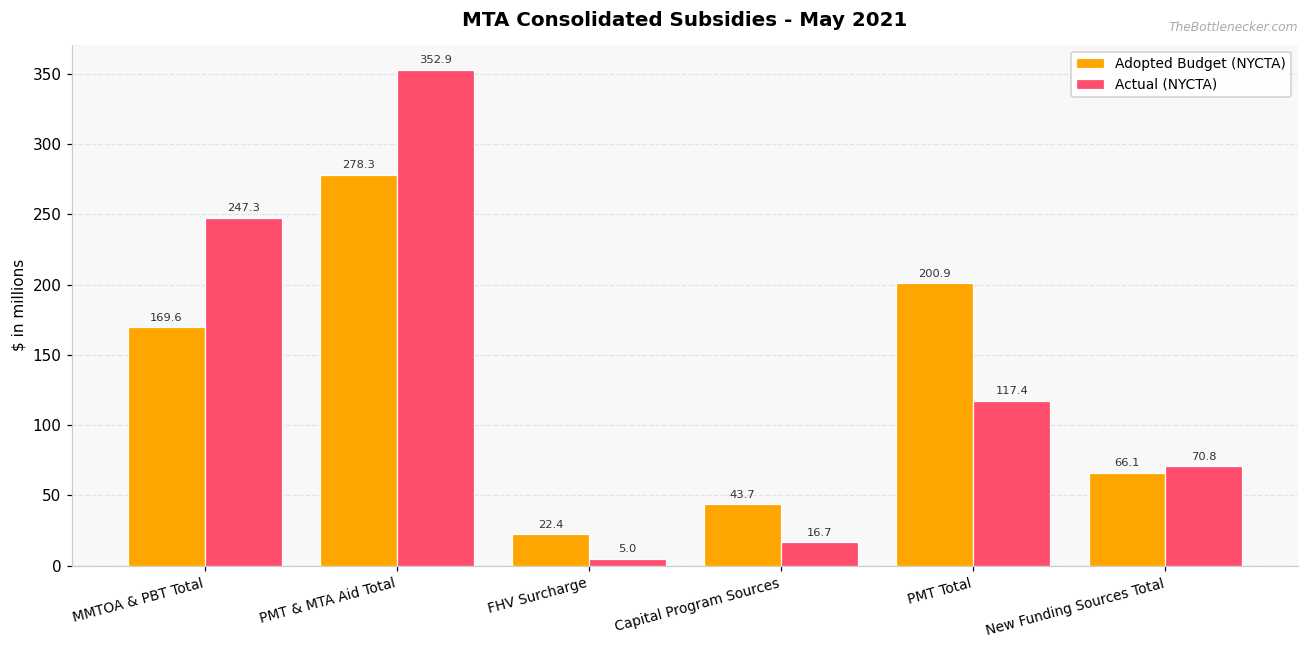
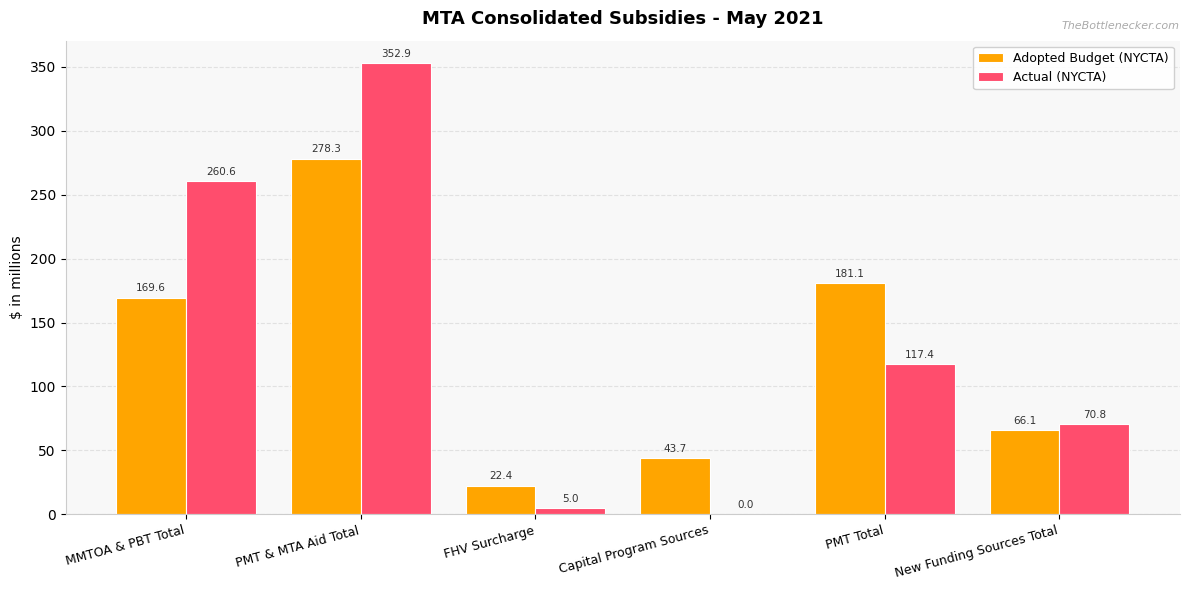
  {
    "Adopted Budget (NYCTA)": {
      "MMTOA & PBT Total": 169.6,
      "PMT & MTA Aid Total": 278.3,
      "FHV Surcharge": 22.4,
      "Capital Program Sources": 43.7,
-     "PMT Total": 200.9,
+     "PMT Total": 181.1,
      "New Funding Sources Total": 66.1
    },
    "Actual (NYCTA)": {
-     "MMTOA & PBT Total": 247.3,
+     "MMTOA & PBT Total": 260.6,
      "PMT & MTA Aid Total": 352.9,
      "FHV Surcharge": 5.0,
-     "Capital Program Sources": 16.7,
+     "Capital Program Sources": 0.0,
      "PMT Total": 117.4,
      "New Funding Sources Total": 70.8
    }
  }
